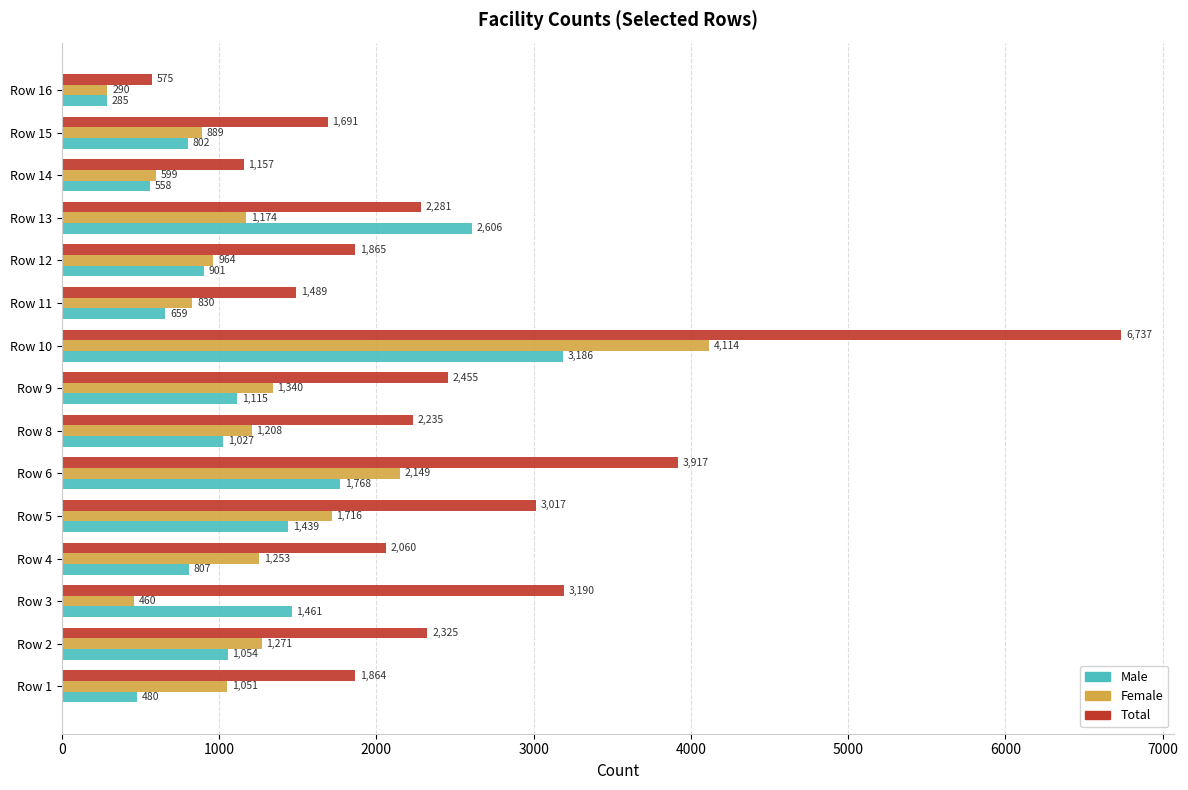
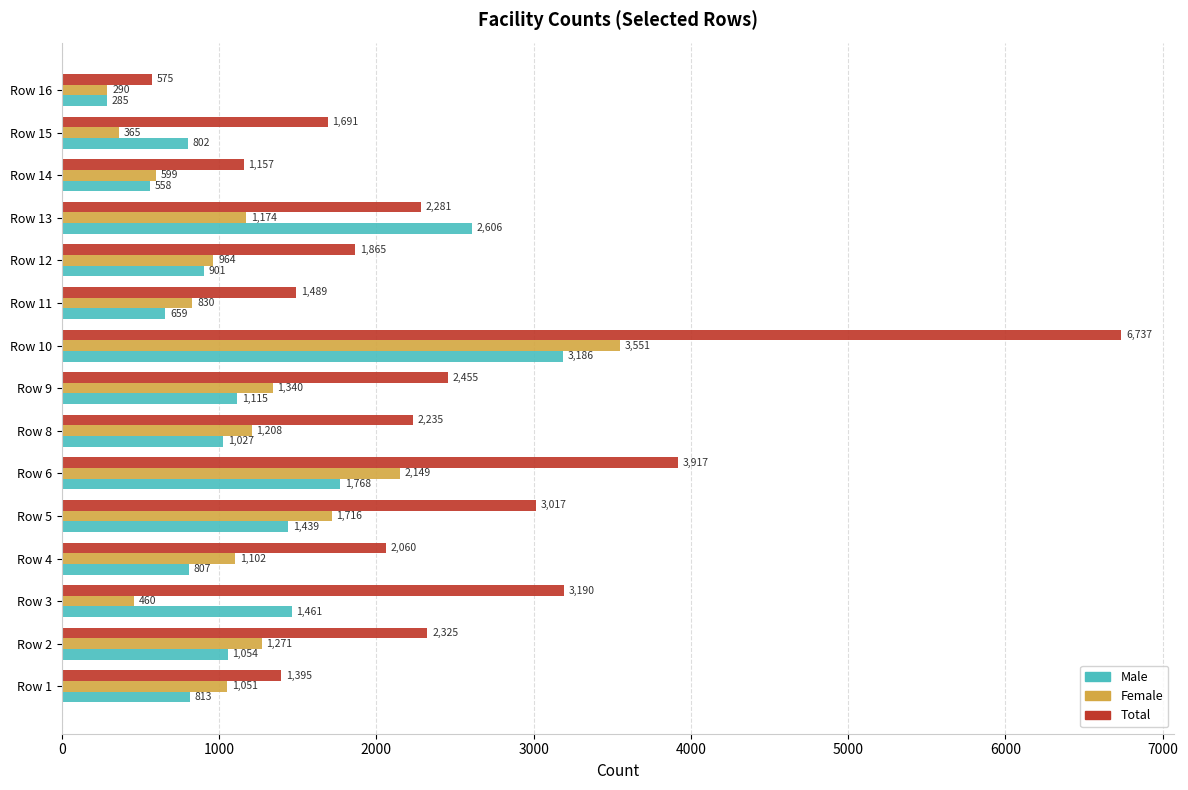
  {
    "Male": {
      "Row 16": "285",
      "Row 15": "802",
      "Row 14": "558",
      "Row 13": "2,606",
      "Row 12": "901",
      "Row 11": "659",
      "Row 10": "3,186",
      "Row 9": "1,115",
      "Row 8": "1,027",
      "Row 6": "1,768",
      "Row 5": "1,439",
      "Row 4": "807",
      "Row 3": "1,461",
      "Row 2": "1,054",
-     "Row 1": "480"
+     "Row 1": "813"
    },
    "Female": {
      "Row 16": "290",
-     "Row 15": "889",
+     "Row 15": "365",
      "Row 14": "599",
      "Row 13": "1,174",
      "Row 12": "964",
      "Row 11": "830",
-     "Row 10": "4,114",
+     "Row 10": "3,551",
      "Row 9": "1,340",
      "Row 8": "1,208",
      "Row 6": "2,149",
      "Row 5": "1,716",
-     "Row 4": "1,253",
+     "Row 4": "1,102",
      "Row 3": "460",
      "Row 2": "1,271",
      "Row 1": "1,051"
    },
    "Total": {
      "Row 16": "575",
      "Row 15": "1,691",
      "Row 14": "1,157",
      "Row 13": "2,281",
      "Row 12": "1,865",
      "Row 11": "1,489",
      "Row 10": "6,737",
      "Row 9": "2,455",
      "Row 8": "2,235",
      "Row 6": "3,917",
      "Row 5": "3,017",
      "Row 4": "2,060",
      "Row 3": "3,190",
      "Row 2": "2,325",
-     "Row 1": "1,864"
+     "Row 1": "1,395"
    }
  }
